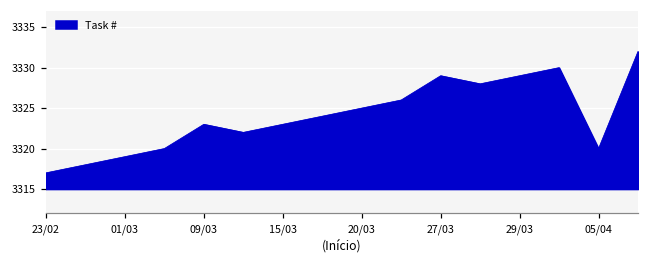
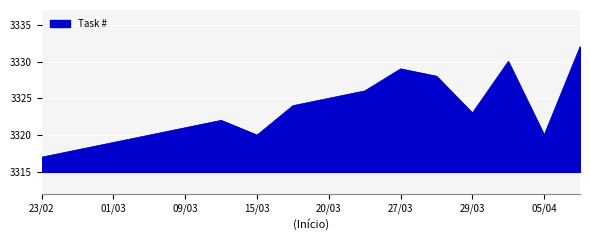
  {
    "23/02": 3317,
    "01/03": 3319,
-   "09/03": 3323,
-   "15/03": 3323,
+   "09/03": 3321,
+   "15/03": 3320,
    "20/03": 3325,
    "27/03": 3329,
-   "29/03": 3329,
+   "29/03": 3323,
    "05/04": 3320
  }
